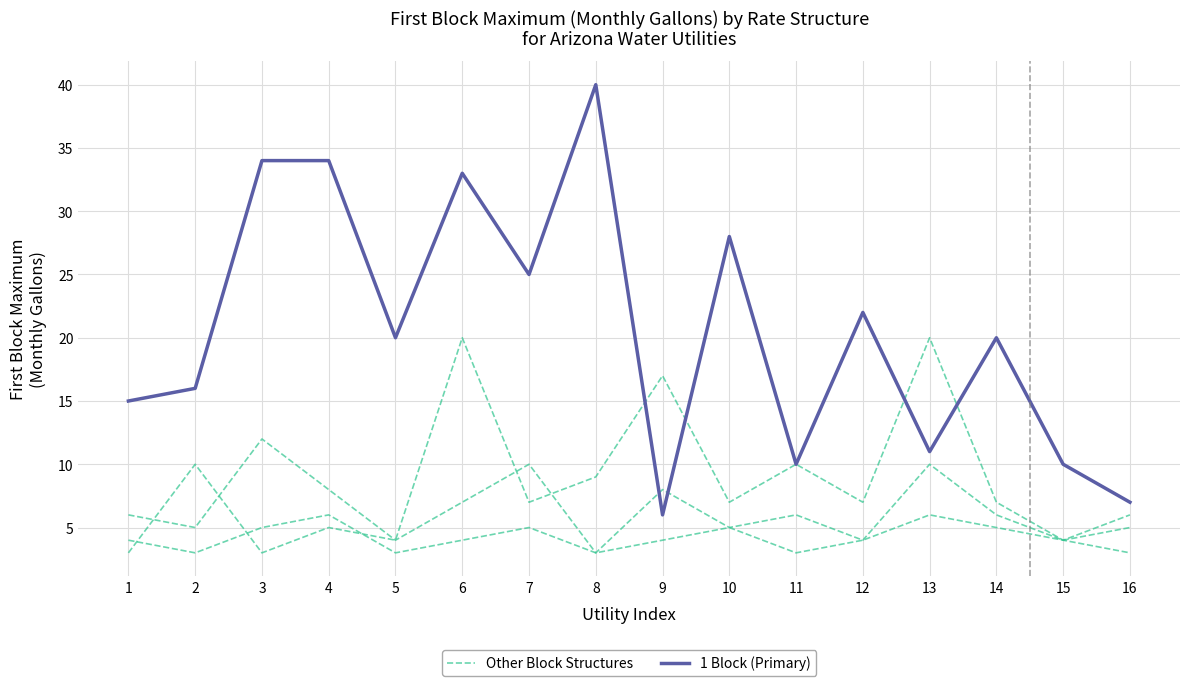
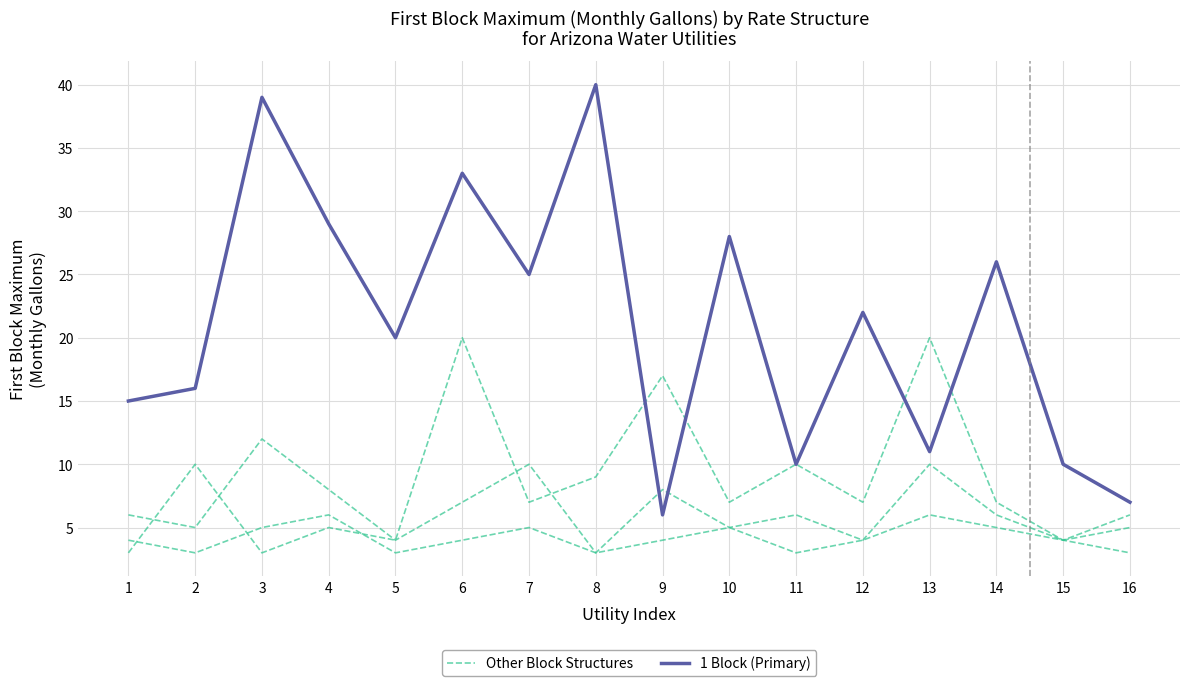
  {
    "1 Block (Primary)": {
      "1": 15,
      "2": 16,
-     "3": 34,
-     "4": 34,
+     "3": 39,
+     "4": 29,
      "5": 20,
      "6": 33,
      "7": 25,
      "8": 40,
      "9": 6,
      "10": 28,
      "12": 22,
      "13": 11,
-     "14": 20,
+     "14": 26,
      "15": 10,
      "16": 7
    }
  }
